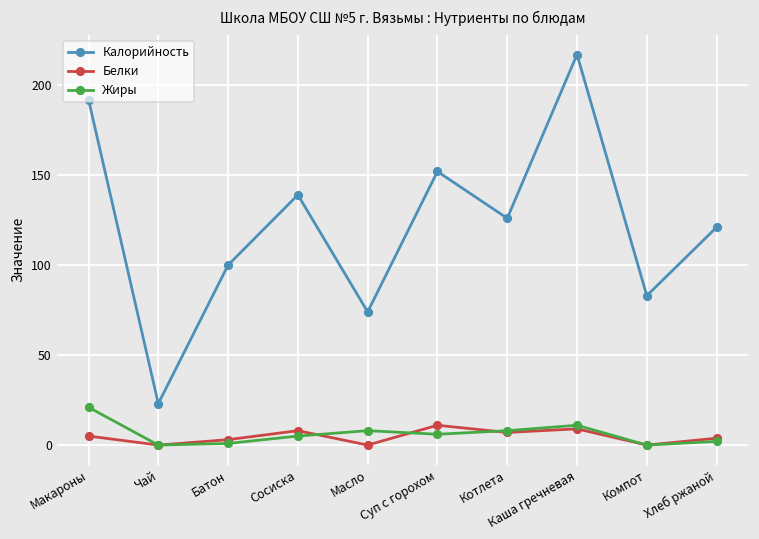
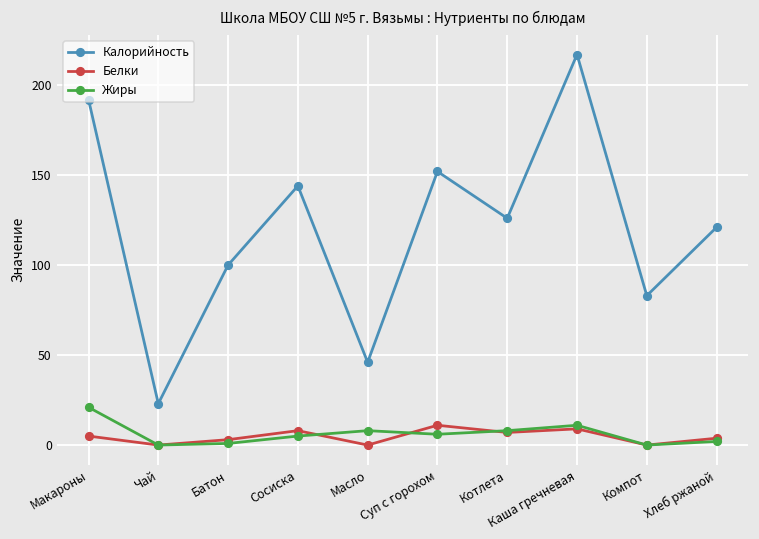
  {
    "Калорийность": {
      "Макароны": 192,
      "Чай": 23,
      "Батон": 100,
-     "Сосиска": 139,
-     "Масло": 74,
+     "Сосиска": 144,
+     "Масло": 46,
      "Суп с горохом": 152,
      "Котлета": 126,
      "Каша гречневая": 217,
      "Компот": 83,
      "Хлеб ржаной": 121
    },
    "Белки": {
      "Макароны": 5,
      "Батон": 3,
      "Сосиска": 8,
      "Масло": 0,
      "Суп с горохом": 11,
      "Каша гречневая": 9,
      "Хлеб ржаной": 4
    },
    "Жиры": {
      "Макароны": 21,
      "Батон": 1,
      "Сосиска": 5,
      "Масло": 8,
      "Суп с горохом": 6,
      "Каша гречневая": 11,
      "Хлеб ржаной": 2
    }
  }
